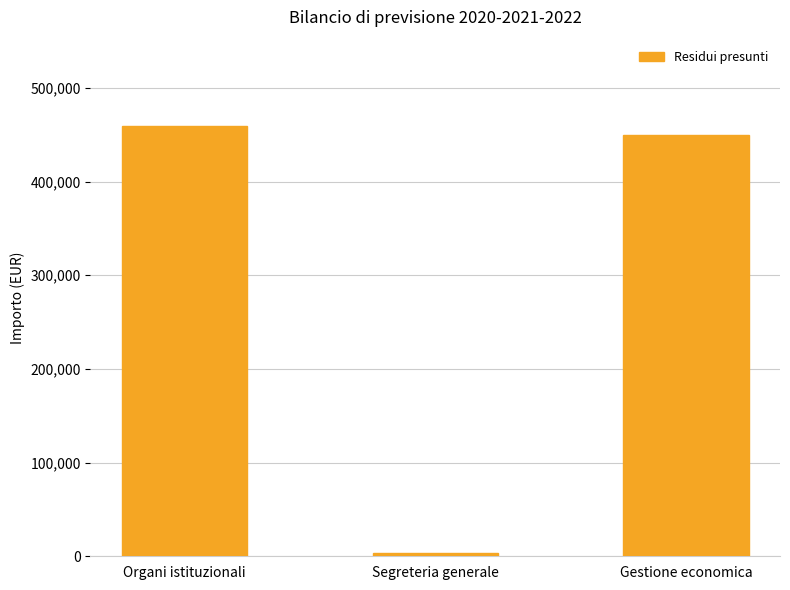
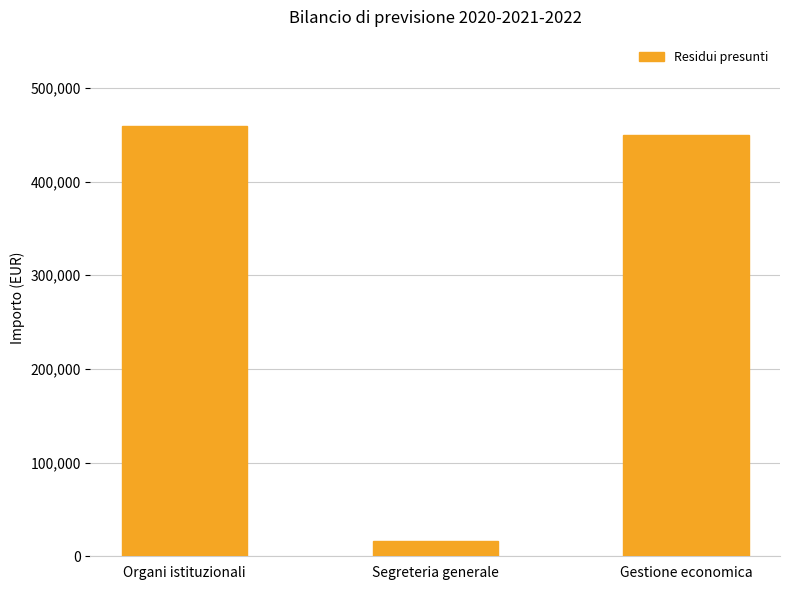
  {
    "Organi istituzionali": "460,000",
-   "Segreteria generale": "0",
+   "Segreteria generale": "20,000",
    "Gestione economica": "450,000"
  }
